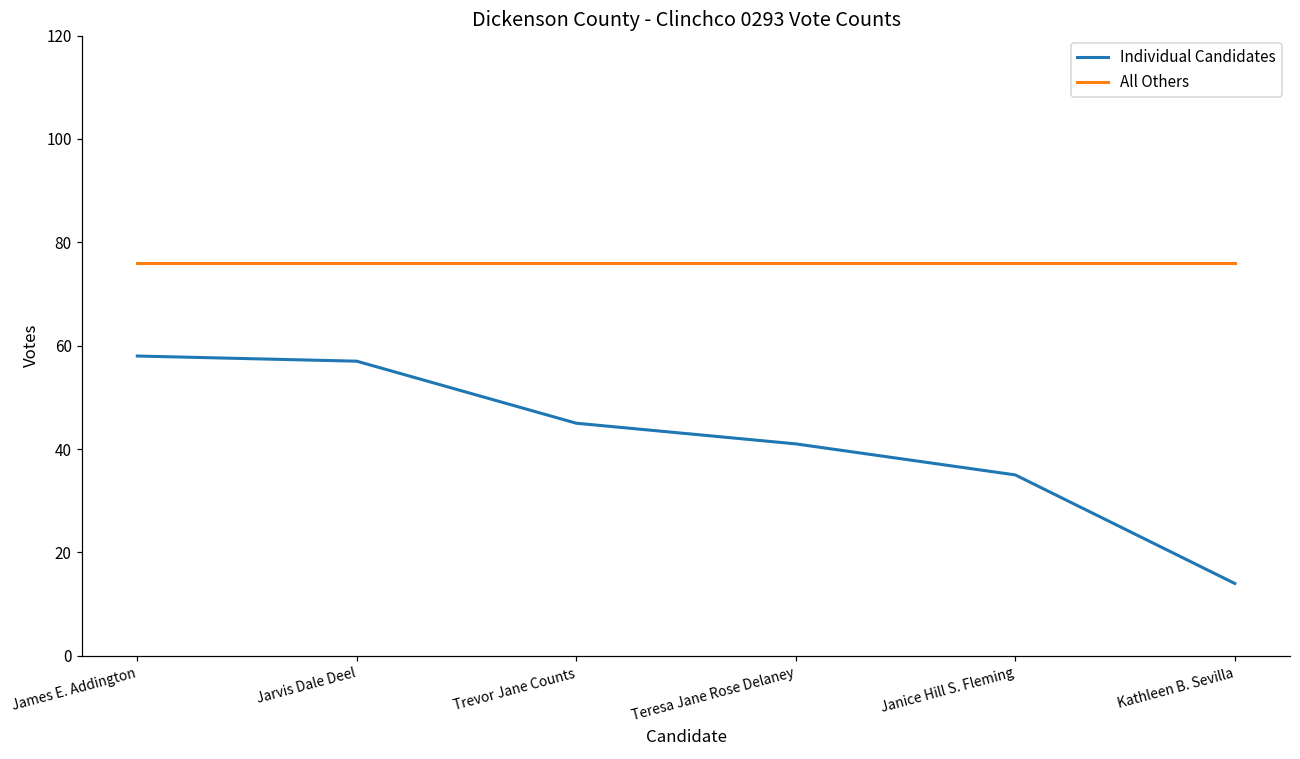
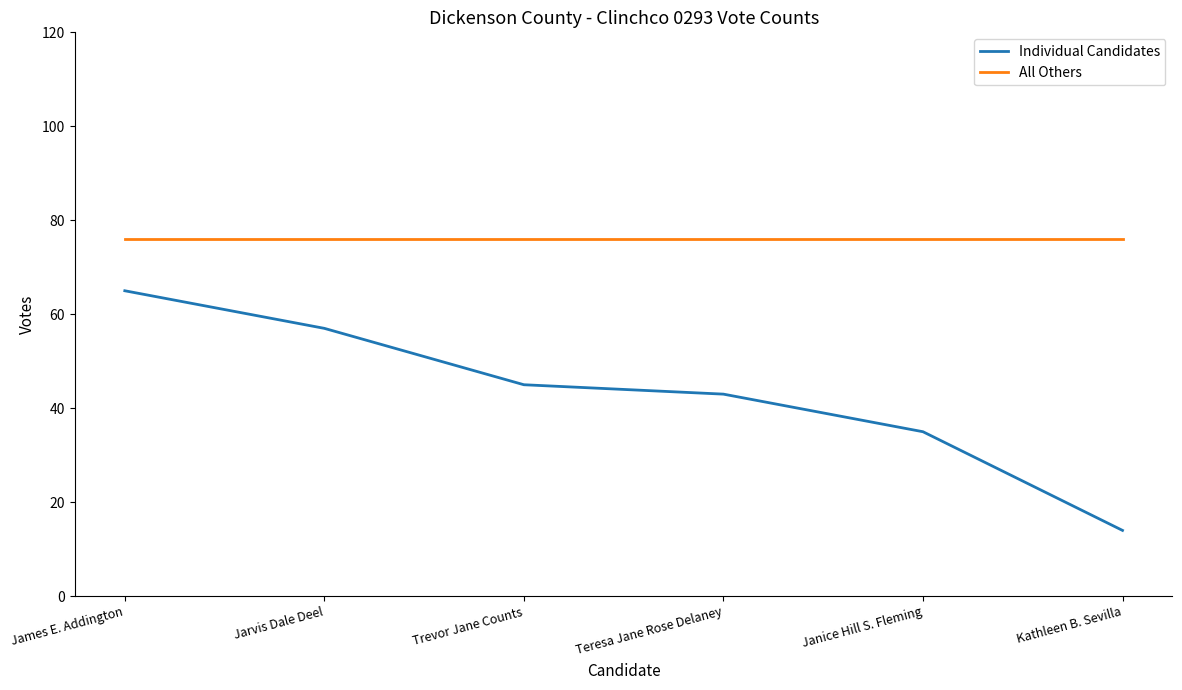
  {
    "Individual Candidates": {
-     "James E. Addington": 58,
+     "James E. Addington": 65,
      "Jarvis Dale Deel": 57,
      "Trevor Jane Counts": 45,
-     "Teresa Jane Rose Delaney": 41,
+     "Teresa Jane Rose Delaney": 43,
      "Janice Hill S. Fleming": 35,
      "Kathleen B. Sevilla": 14
    },
    "All Others": {
      "James E. Addington": 76,
      "Jarvis Dale Deel": 76,
      "Trevor Jane Counts": 76,
      "Teresa Jane Rose Delaney": 76,
      "Janice Hill S. Fleming": 76,
      "Kathleen B. Sevilla": 76
    }
  }
